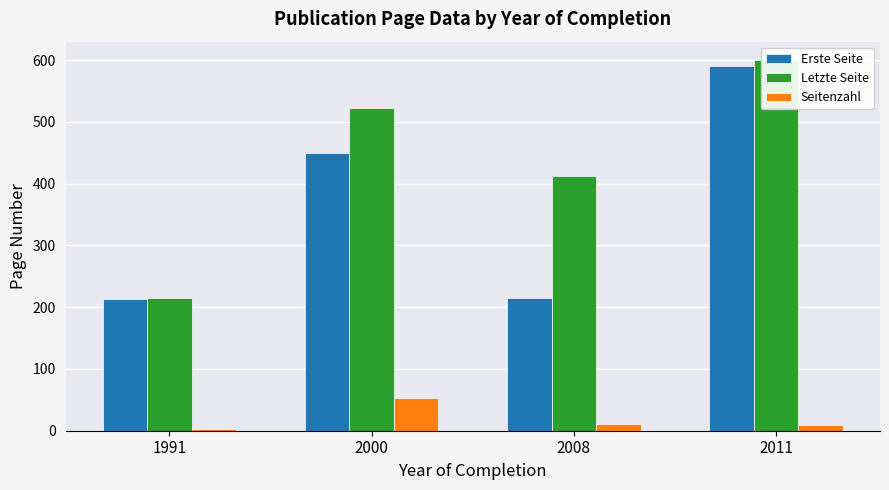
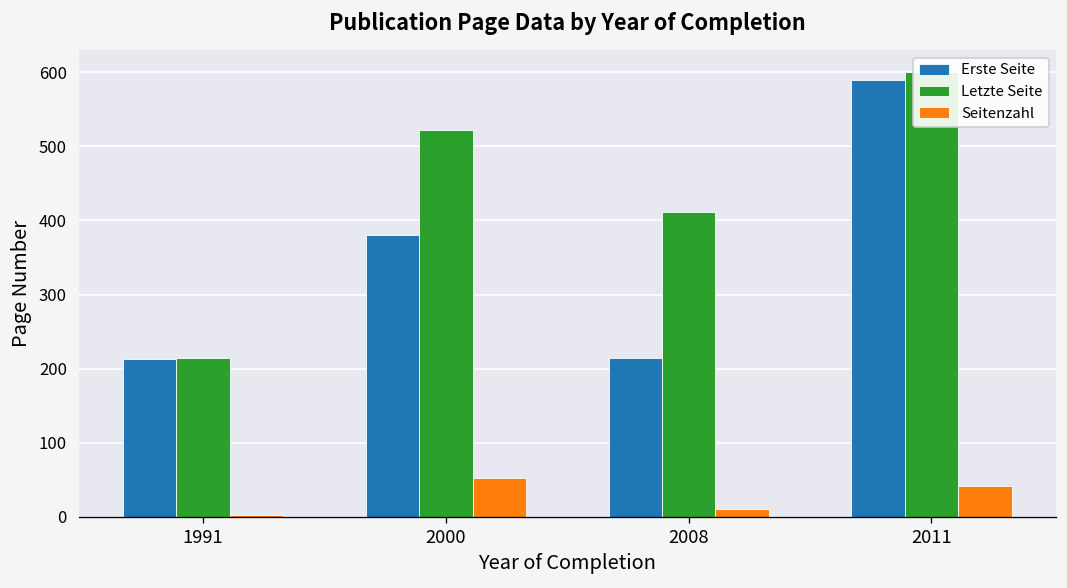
  {
    "Erste Seite": {
      "1991": 210,
-     "2000": 450,
+     "2000": 380,
      "2008": 220,
      "2011": 590
    },
    "Letzte Seite": {
      "1991": 220,
      "2000": 520,
      "2008": 410
    },
    "Seitenzahl": {
      "2000": 50,
      "2008": 10,
-     "2011": 10
+     "2011": 40
    }
  }
